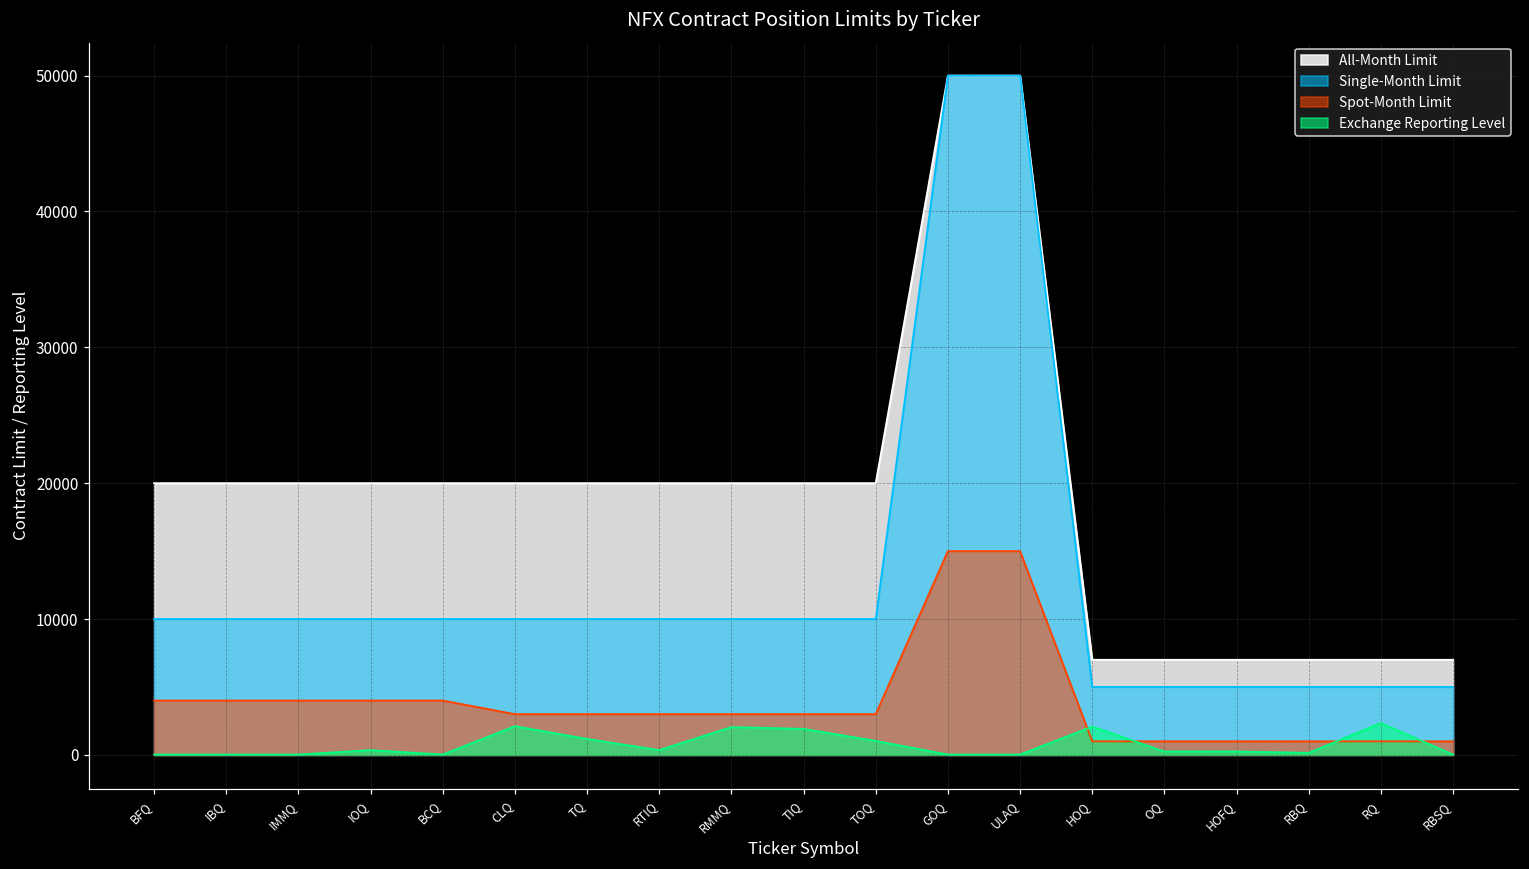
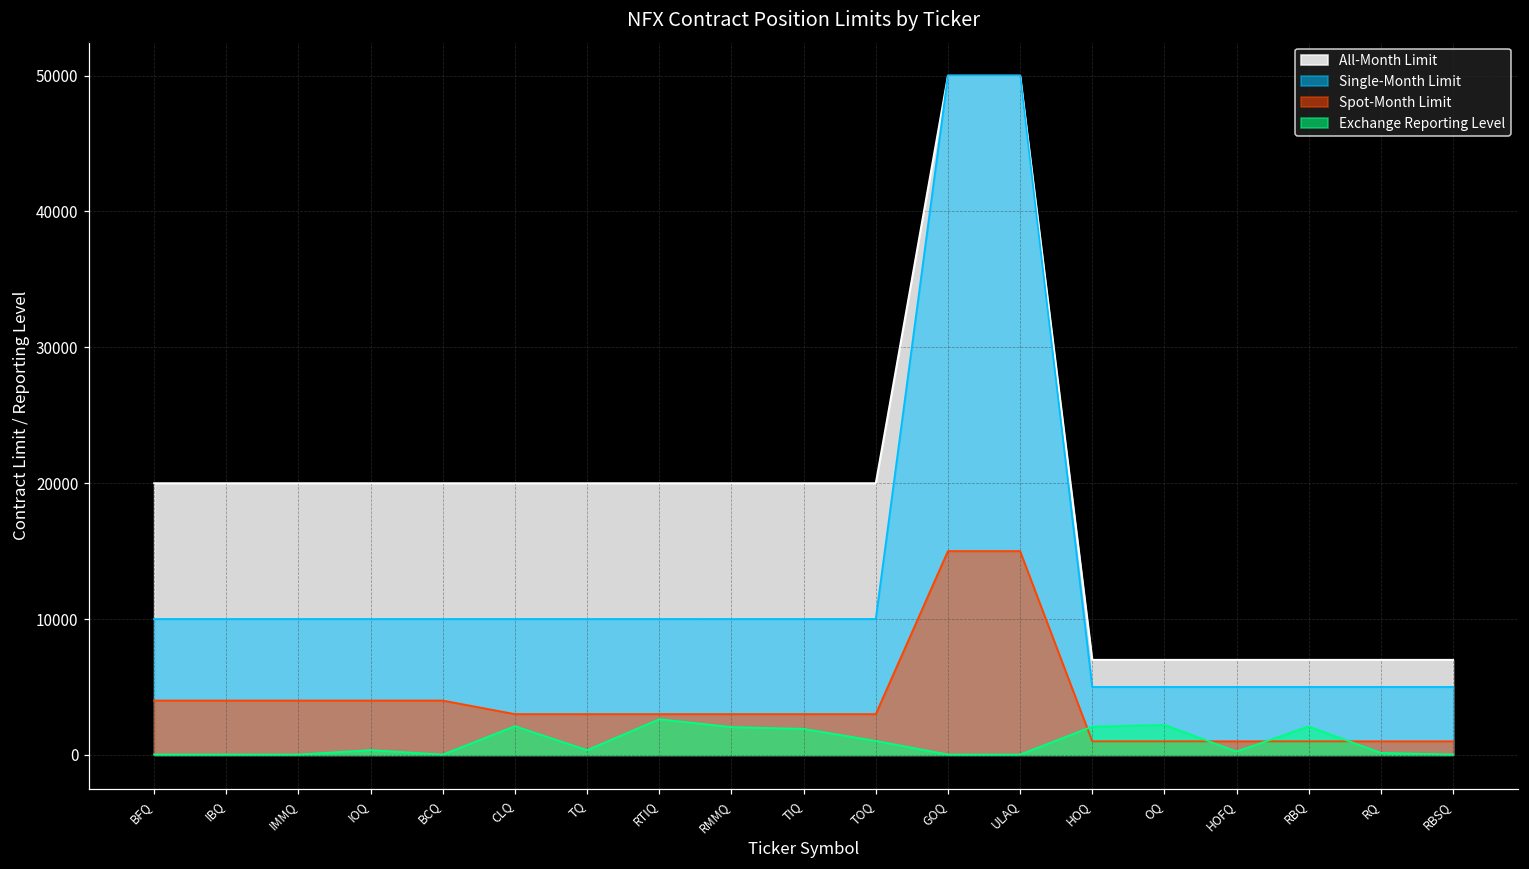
  {
    "All-Month Limit": {
      "BFQ": 20000,
      "IBQ": 20000,
      "IMMQ": 20000,
      "IOQ": 20000,
      "BCQ": 20000,
      "CLQ": 20000,
      "TQ": 20000,
      "RTIQ": 20000,
      "RMMQ": 20000,
      "TIQ": 20000,
      "TOQ": 20000,
      "HOQ": 7000,
      "OQ": 7000,
      "HOFQ": 7000,
      "RBQ": 7000,
      "RQ": 7000,
      "RBSQ": 7000
    },
    "Single-Month Limit": {
      "BFQ": 10000,
      "IBQ": 10000,
      "IMMQ": 10000,
      "IOQ": 10000,
      "BCQ": 10000,
      "CLQ": 10000,
      "TQ": 10000,
      "RTIQ": 10000,
      "RMMQ": 10000,
      "TIQ": 10000,
      "TOQ": 10000,
      "HOQ": 5000,
      "OQ": 5000,
      "HOFQ": 5000,
      "RBQ": 5000,
      "RQ": 5000,
      "RBSQ": 5000
    },
    "Spot-Month Limit": {
      "BFQ": 4000,
      "IBQ": 4000,
      "IMMQ": 4000,
      "IOQ": 4000,
      "BCQ": 4000,
      "CLQ": 3000,
      "TQ": 3000,
      "RTIQ": 3000,
      "RMMQ": 3000,
      "TIQ": 3000,
      "TOQ": 3000,
      "GOQ": 15000,
      "ULAQ": 15000,
      "HOQ": 1000,
      "OQ": 1000,
      "HOFQ": 1000,
      "RBQ": 1000,
      "RQ": 1000,
      "RBSQ": 1000
    },
    "Exchange Reporting Level": {
      "BFQ": 0,
      "IBQ": 0,
      "IMMQ": 0,
      "IOQ": 400,
      "BCQ": 0,
      "CLQ": 2100,
-     "TQ": 1200,
-     "RTIQ": 400,
+     "TQ": 400,
+     "RTIQ": 2600,
      "RMMQ": 2000,
      "TIQ": 1900,
      "TOQ": 1000,
      "GOQ": 0,
      "ULAQ": 0,
      "HOQ": 2100,
-     "OQ": 300,
+     "OQ": 2200,
      "HOFQ": 300,
-     "RBQ": 200,
-     "RQ": 2300,
+     "RBQ": 2100,
+     "RQ": 200,
      "RBSQ": 0
    }
  }
